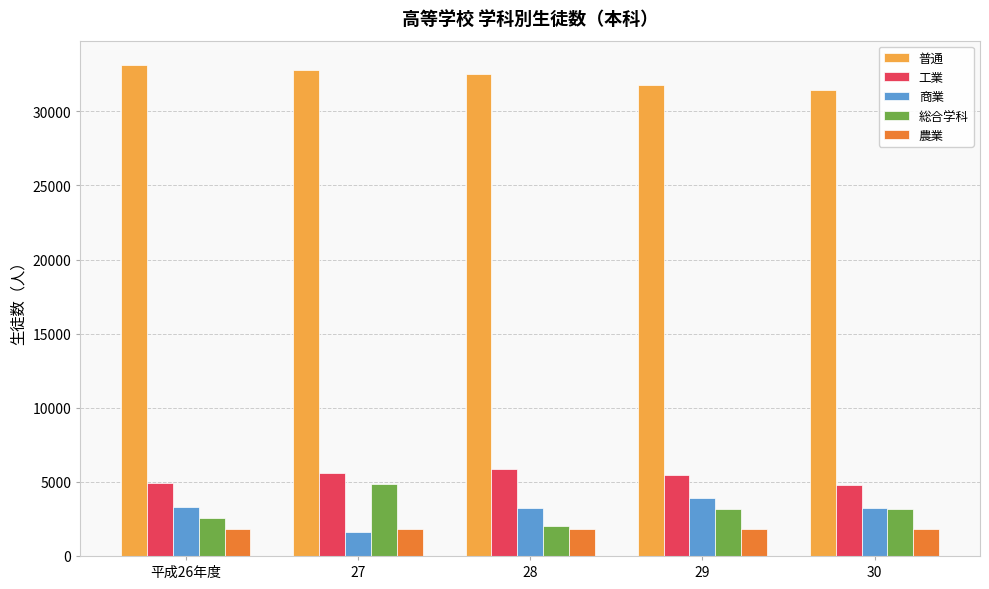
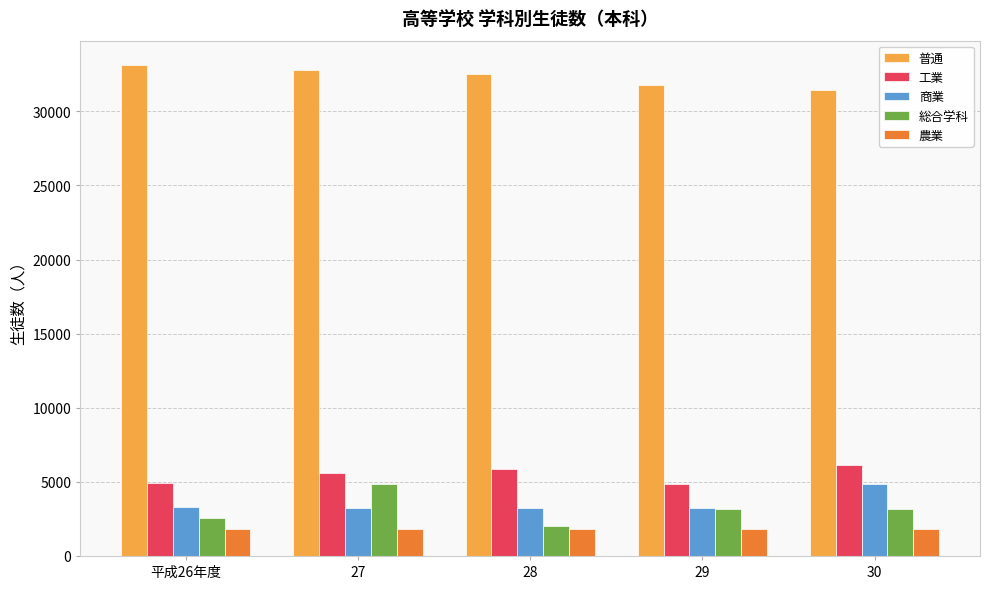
  {
    "工業": {
      "平成26年度": 5000,
      "27": 5600,
      "28": 5900,
-     "29": 5500,
-     "30": 4800
+     "29": 4900,
+     "30": 6200
    },
    "商業": {
      "平成26年度": 3300,
-     "27": 1600,
+     "27": 3200,
      "28": 3300,
-     "29": 3900,
-     "30": 3200
+     "29": 3200,
+     "30": 4800
    },
    "総合学科": {
      "平成26年度": 2600,
      "27": 4900,
      "28": 2000,
      "29": 3200,
      "30": 3200
    }
  }
